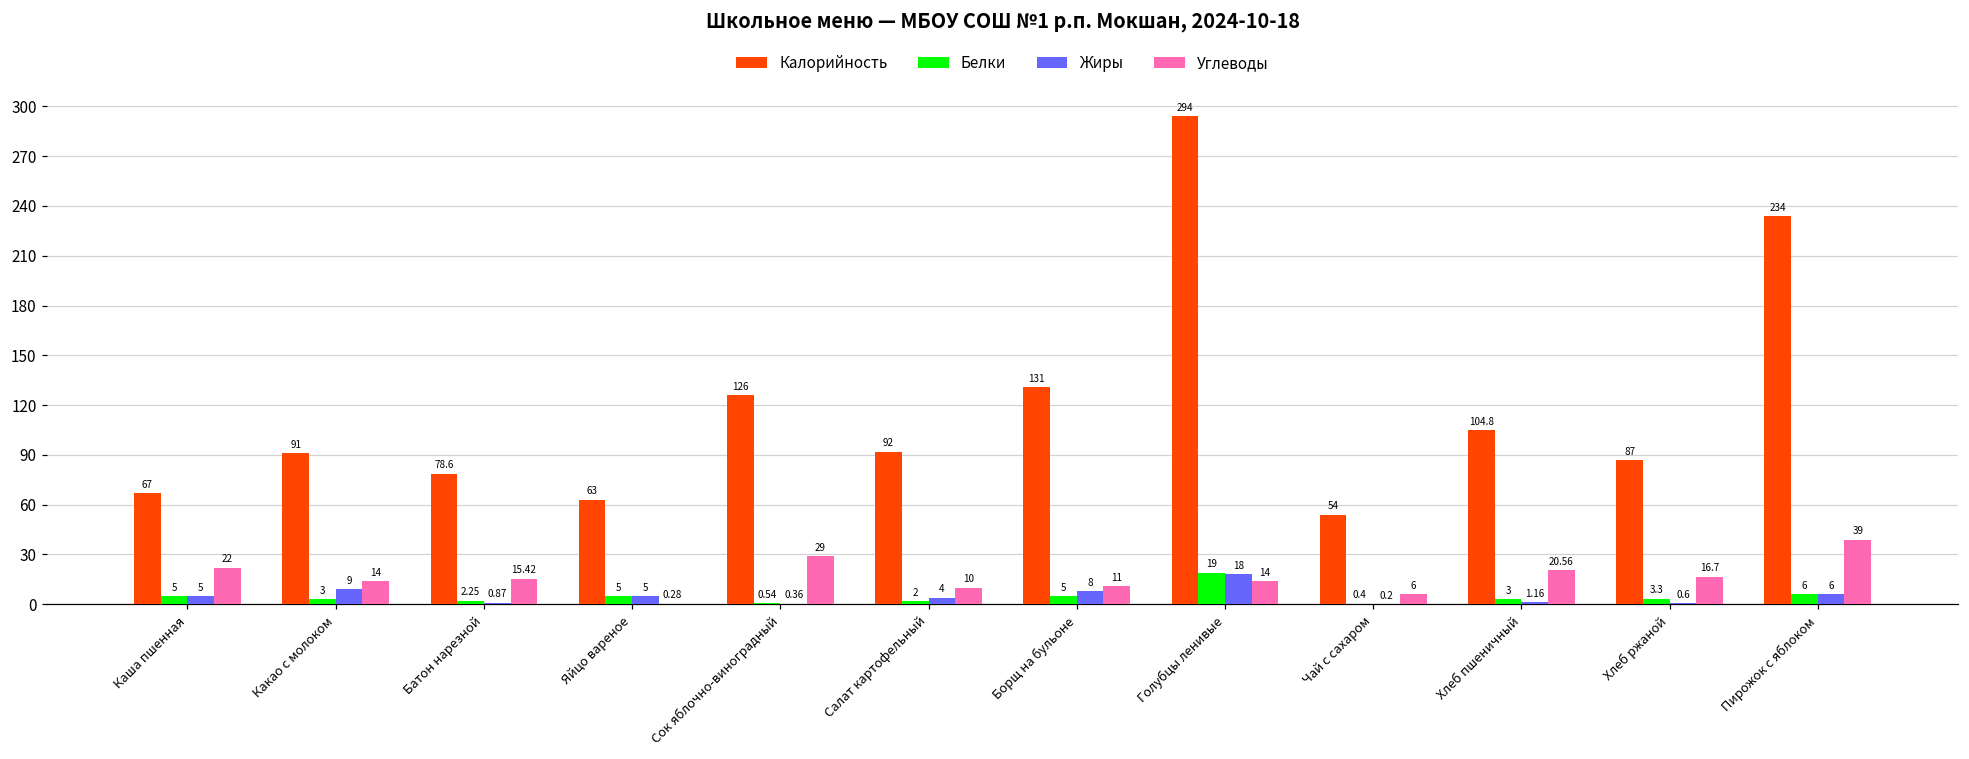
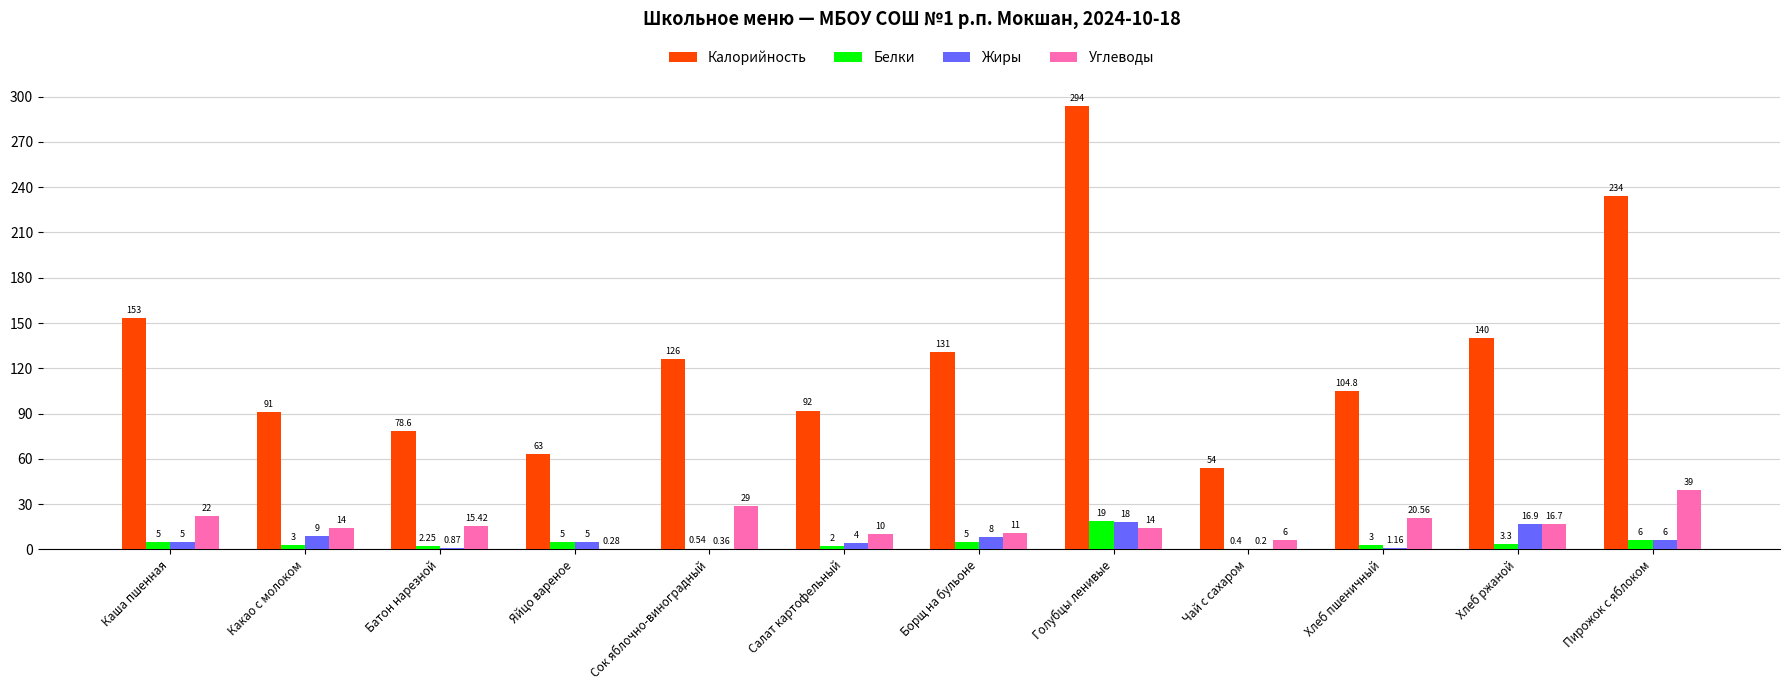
  {
    "Калорийность": {
-     "Каша пшенная": 67,
+     "Каша пшенная": 153,
      "Какао с молоком": 91,
      "Батон нарезной": 78.6,
      "Яйцо вареное": 63,
      "Сок яблочно-виноградный": 126,
      "Салат картофельный": 92,
      "Борщ на бульоне": 131,
      "Голубцы ленивые": 294,
      "Чай с сахаром": 54,
      "Хлеб пшеничный": 104.8,
-     "Хлеб ржаной": 87,
+     "Хлеб ржаной": 140,
      "Пирожок с яблоком": 234
    },
    "Белки": {
      "Каша пшенная": 5,
      "Какао с молоком": 3,
      "Батон нарезной": 2.25,
      "Яйцо вареное": 5,
      "Сок яблочно-виноградный": 0.54,
      "Салат картофельный": 2,
      "Борщ на бульоне": 5,
      "Голубцы ленивые": 19,
      "Чай с сахаром": 0.4,
      "Хлеб пшеничный": 3,
      "Хлеб ржаной": 3.3,
      "Пирожок с яблоком": 6
    },
    "Жиры": {
      "Каша пшенная": 5,
      "Какао с молоком": 9,
      "Батон нарезной": 0.87,
      "Яйцо вареное": 5,
      "Сок яблочно-виноградный": 0.36,
      "Салат картофельный": 4,
      "Борщ на бульоне": 8,
      "Голубцы ленивые": 18,
      "Чай с сахаром": 0.2,
      "Хлеб пшеничный": 1.16,
-     "Хлеб ржаной": 0.6,
+     "Хлеб ржаной": 16.9,
      "Пирожок с яблоком": 6
    },
    "Углеводы": {
      "Каша пшенная": 22,
      "Какао с молоком": 14,
      "Батон нарезной": 15.42,
      "Яйцо вареное": 0.28,
      "Сок яблочно-виноградный": 29,
      "Салат картофельный": 10,
      "Борщ на бульоне": 11,
      "Голубцы ленивые": 14,
      "Чай с сахаром": 6,
      "Хлеб пшеничный": 20.56,
      "Хлеб ржаной": 16.7,
      "Пирожок с яблоком": 39
    }
  }
